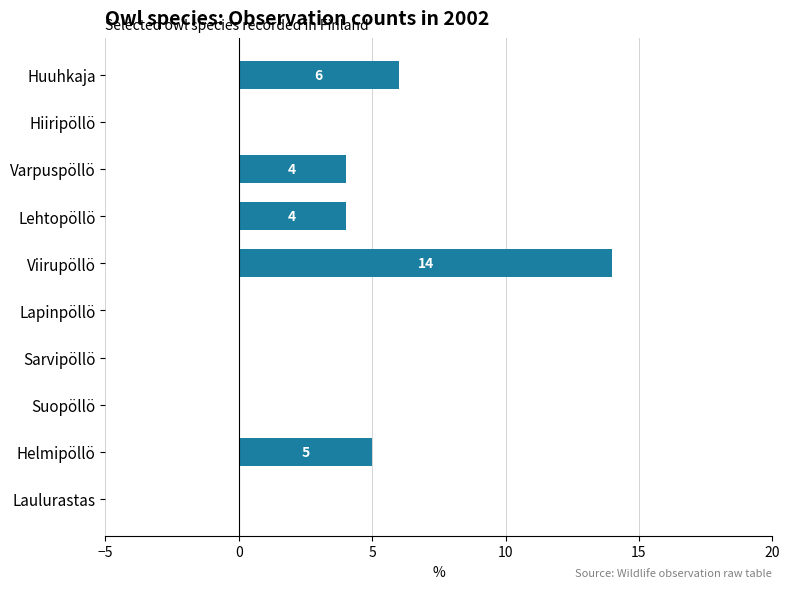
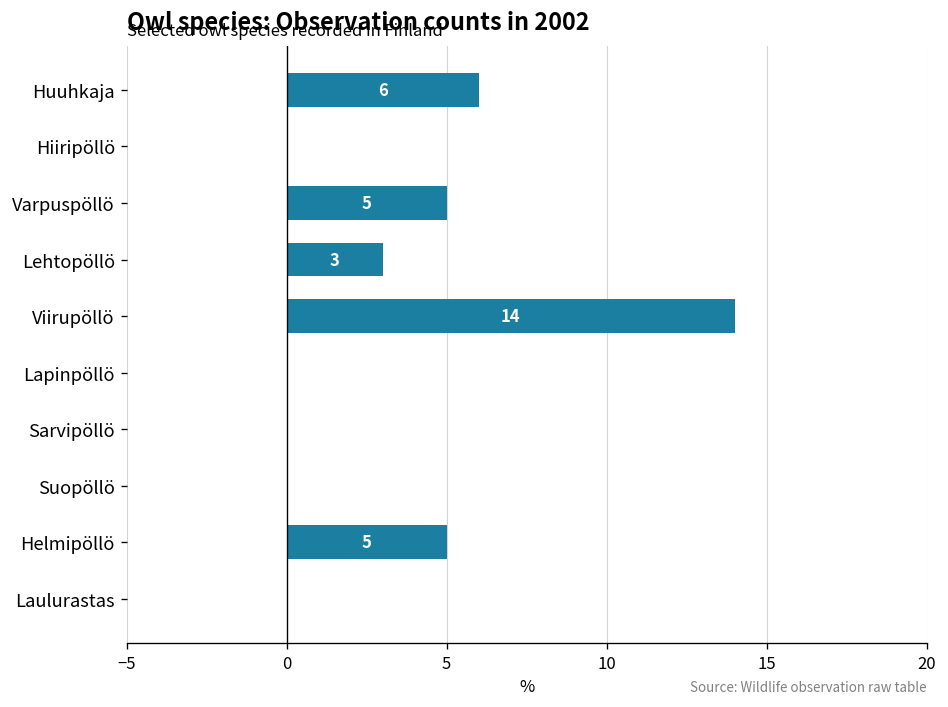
  {
    "Huuhkaja": 6,
-   "Varpuspöllö": 4,
-   "Lehtopöllö": 4,
+   "Varpuspöllö": 5,
+   "Lehtopöllö": 3,
    "Viirupöllö": 14,
    "Helmipöllö": 5
  }
